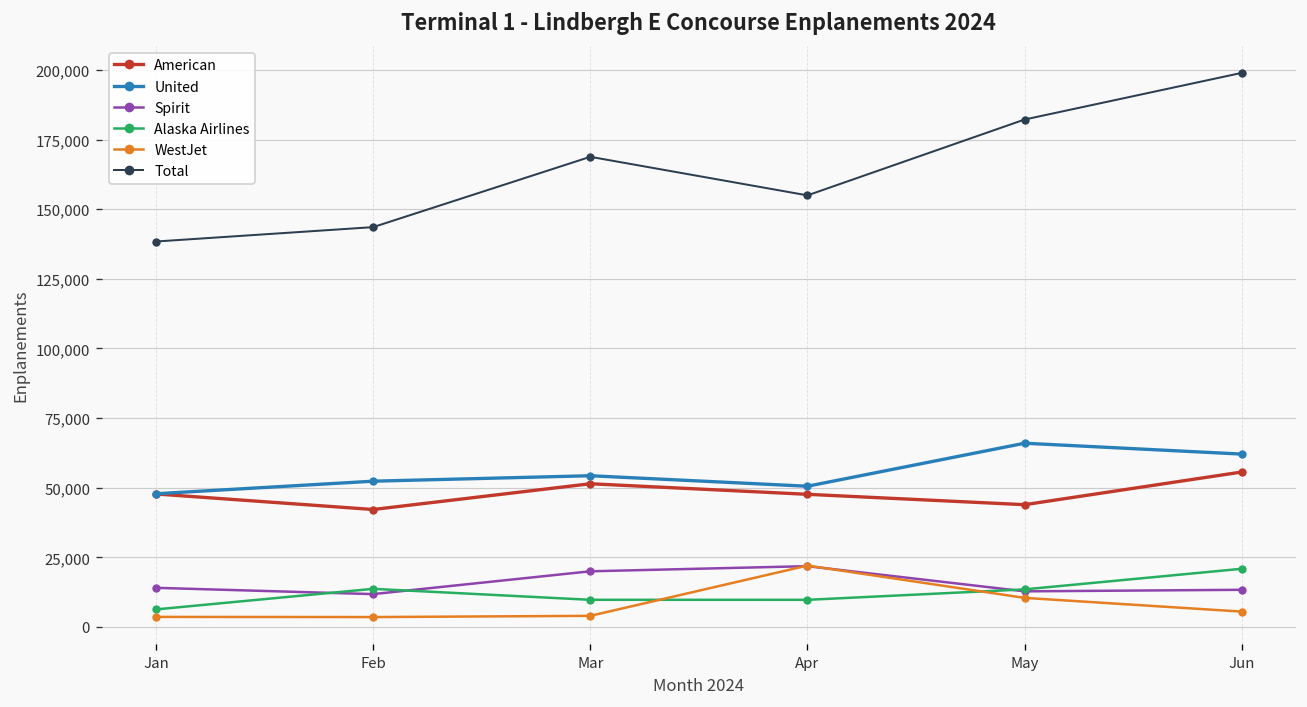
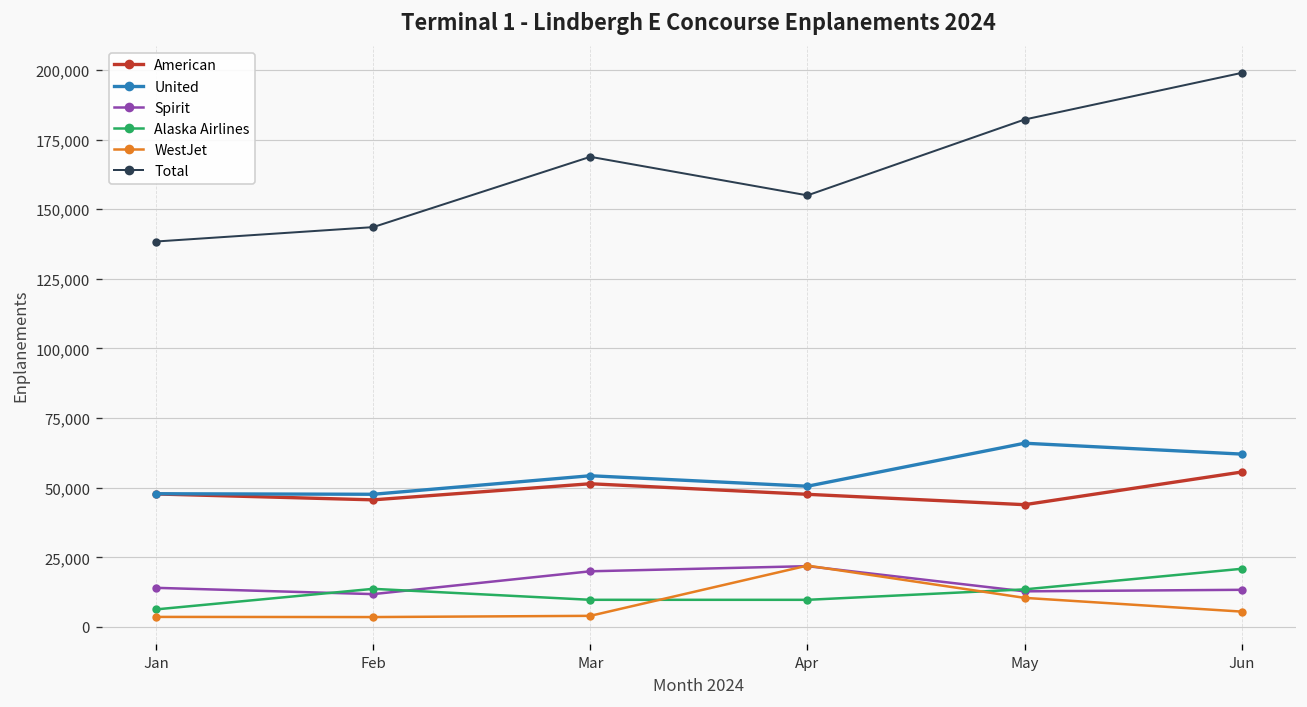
  {
    "American": {
-     "Feb": "42,000",
+     "Feb": "46,000",
      "Mar": "51,000",
      "Apr": "48,000",
      "May": "44,000",
      "Jun": "56,000"
    },
    "United": {
-     "Feb": "52,000",
+     "Feb": "48,000",
      "Mar": "54,000",
      "Apr": "51,000",
      "May": "66,000",
      "Jun": "62,000"
    },
    "Spirit": {
      "Jan": "14,000",
      "Feb": "12,000",
      "Mar": "20,000",
      "Jun": "13,000"
    },
    "Alaska Airlines": {
      "Jan": "6,000",
      "Feb": "14,000",
      "Mar": "10,000",
      "Apr": "10,000",
      "Jun": "21,000"
    },
    "WestJet": {
      "Jan": "4,000",
      "Feb": "4,000",
      "Mar": "4,000",
      "May": "10,000",
      "Jun": "6,000"
    },
    "Total": {
      "Jan": "138,000",
      "Feb": "144,000",
      "Mar": "169,000",
      "Apr": "155,000",
      "May": "182,000",
      "Jun": "199,000"
    }
  }
